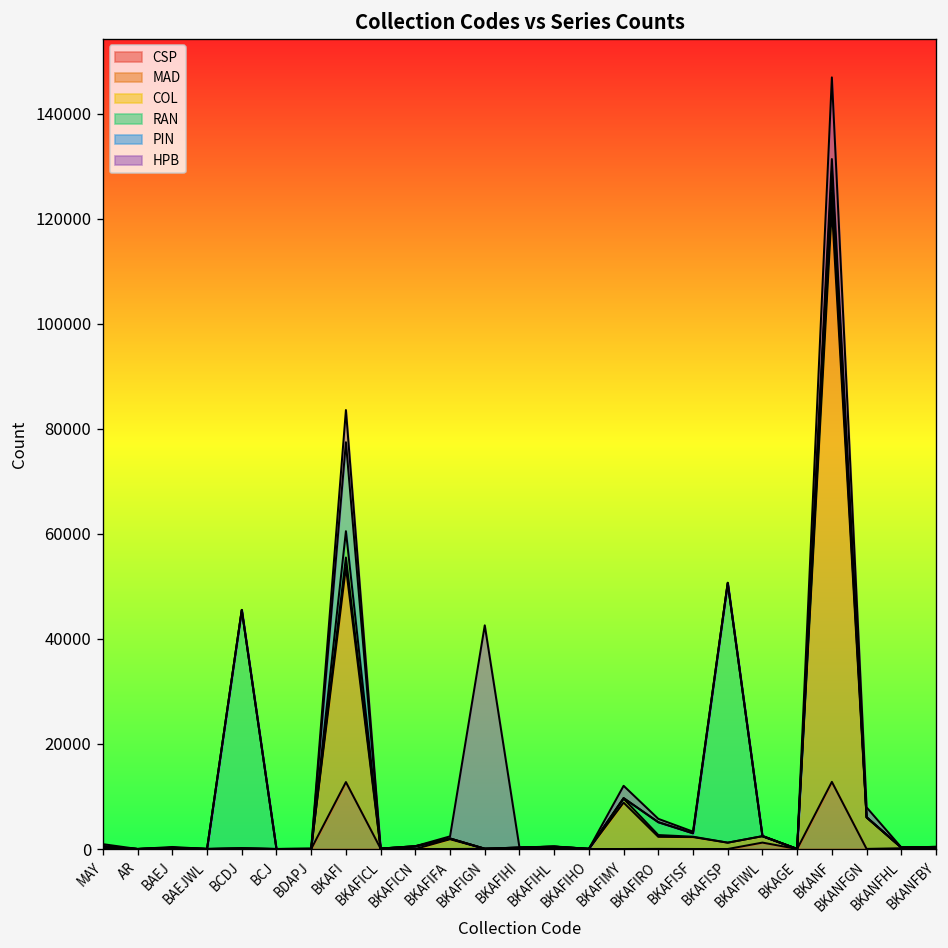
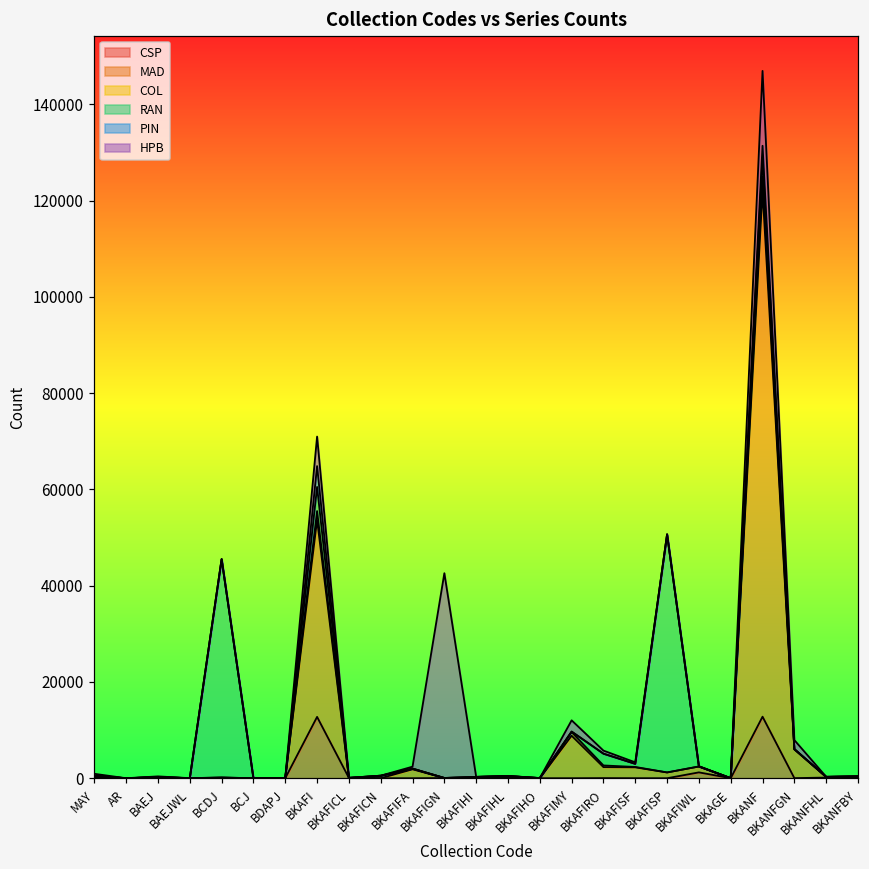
  {
    "COL": {
      "BKAFI": 2000,
      "BKANF": 3000
    },
    "RAN": {
      "BKAFI": 5000,
      "BKANF": 4000
    },
    "PIN": {
-     "BKAFI": 17000,
+     "BKAFI": 4000,
      "BKANF": 2000
    },
    "HPB": {
      "BKAFI": 6000,
      "BKAFIGN": 43000,
      "BKAFIMY": 2000,
      "BKAFIRO": 1000,
      "BKANF": 16000,
      "BKANFGN": 2000
    }
  }
